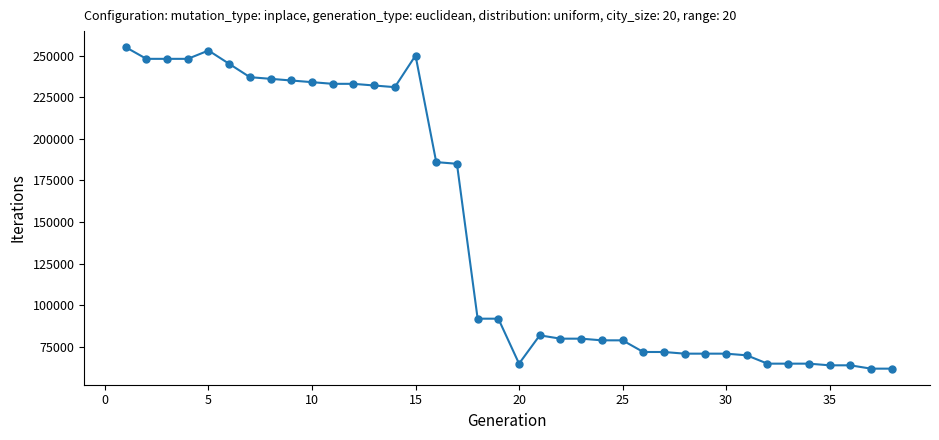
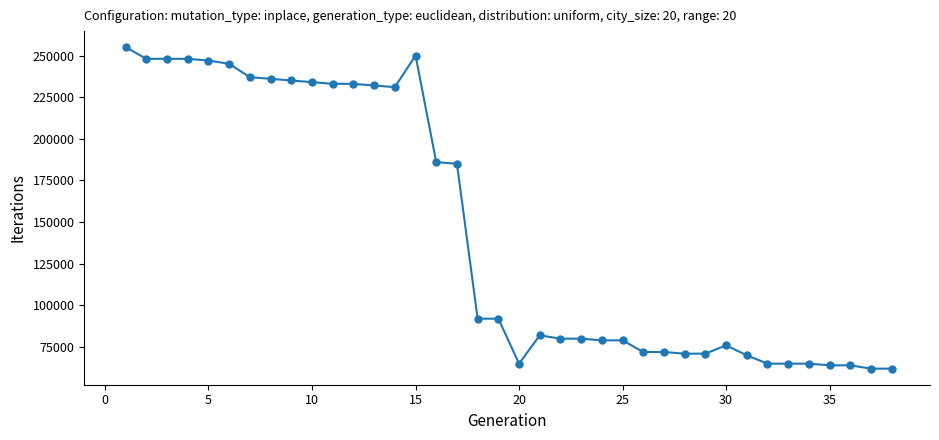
  {
-   "5": 253000,
+   "5": 247000,
    "10": 234000,
    "15": 250000,
    "20": 65000,
    "25": 79000,
-   "30": 71000,
+   "30": 76000,
    "35": 64000
  }
